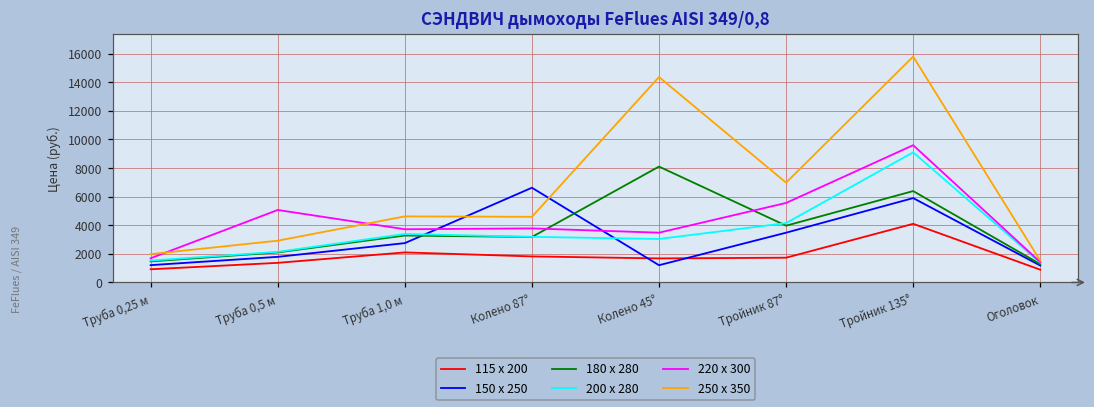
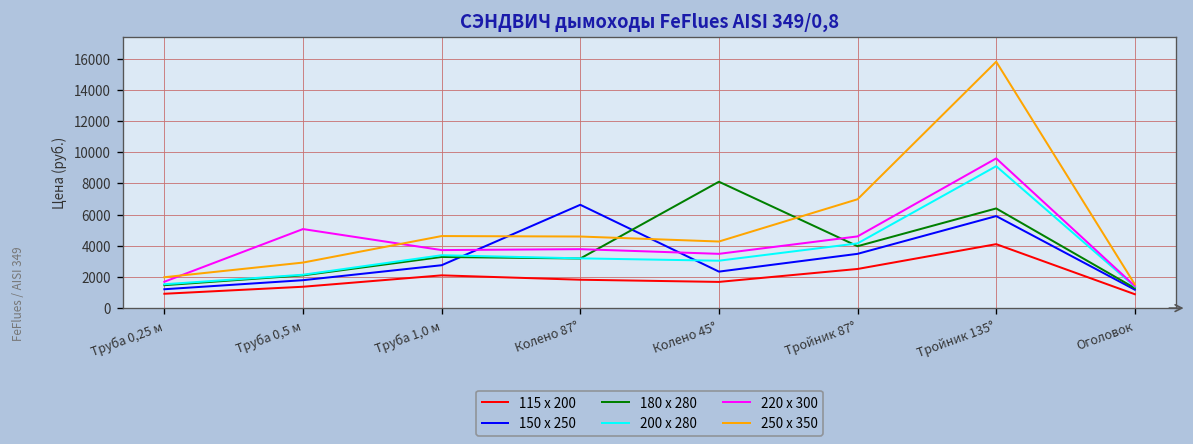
  {
    "115 x 200": {
      "Труба 0,25 м": 900,
      "Труба 0,5 м": 1400,
      "Труба 1,0 м": 2100,
      "Колено 87°": 1800,
      "Колено 45°": 1700,
-     "Тройник 87°": 1700,
+     "Тройник 87°": 2500,
      "Тройник 135°": 4100,
      "Оголовок": 900
    },
    "150 x 250": {
      "Труба 0,25 м": 1200,
      "Труба 0,5 м": 1800,
      "Труба 1,0 м": 2800,
      "Колено 87°": 6600,
-     "Колено 45°": 1200,
+     "Колено 45°": 2300,
      "Тройник 87°": 3500,
      "Тройник 135°": 5900
    },
    "180 x 280": {
      "Колено 45°": 8100,
      "Тройник 135°": 6400
    },
    "200 x 280": {
      "Колено 45°": 3000,
      "Тройник 135°": 9100
    },
    "220 x 300": {
      "Труба 0,5 м": 5100,
      "Труба 1,0 м": 3700,
      "Колено 87°": 3800,
      "Колено 45°": 3500,
-     "Тройник 87°": 5600,
+     "Тройник 87°": 4600,
      "Тройник 135°": 9600
    },
    "250 x 350": {
      "Труба 0,25 м": 2000,
      "Труба 0,5 м": 2900,
      "Труба 1,0 м": 4600,
      "Колено 87°": 4600,
-     "Колено 45°": 14400,
+     "Колено 45°": 4300,
      "Тройник 87°": 7000,
      "Тройник 135°": 15800
    }
  }
